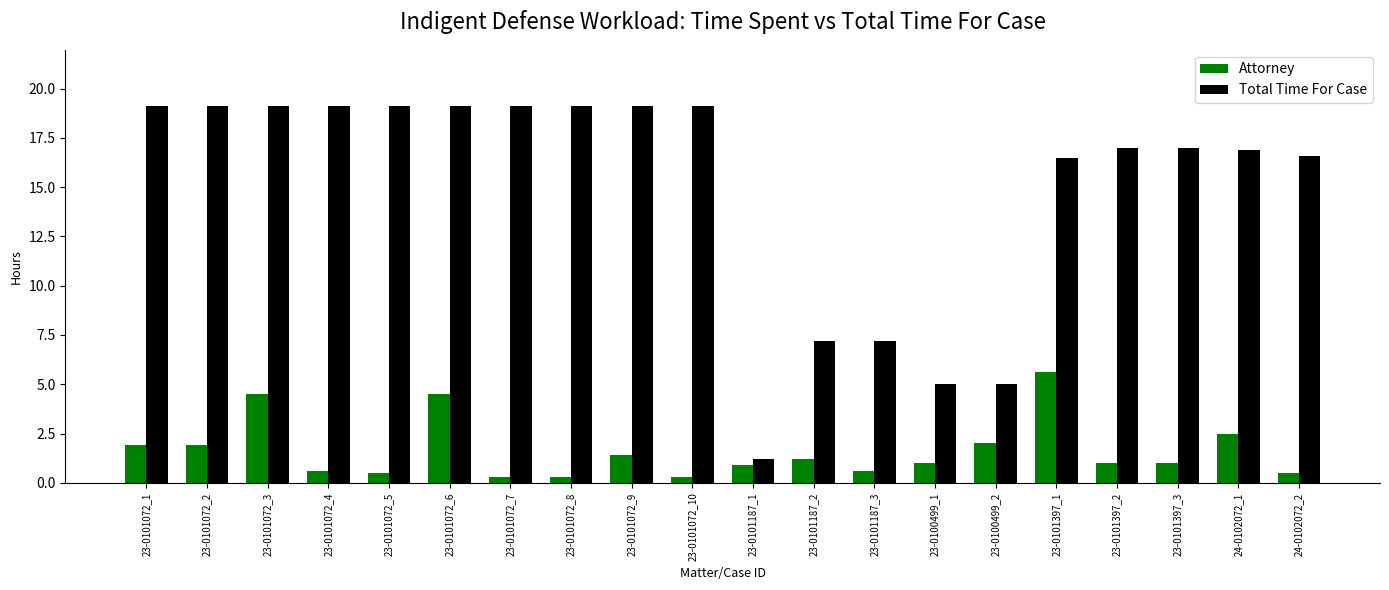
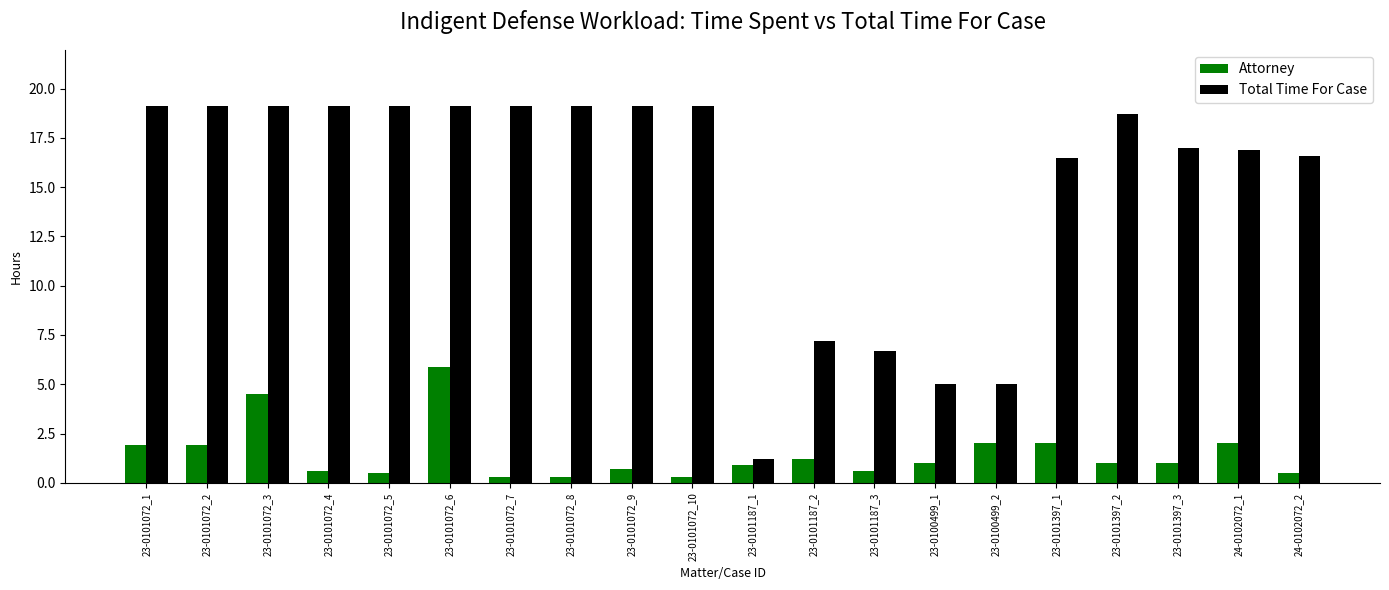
  {
    "Attorney": {
      "23-0101072_1": 1.9,
      "23-0101072_2": 1.9,
      "23-0101072_3": 4.5,
      "23-0101072_4": 0.6,
      "23-0101072_5": 0.5,
-     "23-0101072_6": 4.5,
+     "23-0101072_6": 5.9,
      "23-0101072_7": 0.3,
      "23-0101072_8": 0.3,
-     "23-0101072_9": 1.4,
+     "23-0101072_9": 0.7,
      "23-0101072_10": 0.3,
      "23-0101187_1": 0.9,
      "23-0101187_2": 1.2,
      "23-0101187_3": 0.6,
      "23-0100499_1": 1.0,
      "23-0100499_2": 2.0,
-     "23-0101397_1": 5.6,
+     "23-0101397_1": 2.0,
      "23-0101397_2": 1.0,
      "23-0101397_3": 1.0,
-     "24-0102072_1": 2.5,
+     "24-0102072_1": 2.0,
      "24-0102072_2": 0.5
    },
    "Total Time For Case": {
      "23-0101072_1": 19.1,
      "23-0101072_2": 19.1,
      "23-0101072_3": 19.1,
      "23-0101072_4": 19.1,
      "23-0101072_5": 19.1,
      "23-0101072_6": 19.1,
      "23-0101072_7": 19.1,
      "23-0101072_8": 19.1,
      "23-0101072_9": 19.1,
      "23-0101072_10": 19.1,
      "23-0101187_1": 1.2,
      "23-0101187_2": 7.2,
-     "23-0101187_3": 7.2,
+     "23-0101187_3": 6.7,
      "23-0100499_1": 5.0,
      "23-0100499_2": 5.0,
      "23-0101397_1": 16.5,
-     "23-0101397_2": 17.0,
+     "23-0101397_2": 18.7,
      "23-0101397_3": 17.0,
      "24-0102072_1": 16.9,
      "24-0102072_2": 16.6
    }
  }
